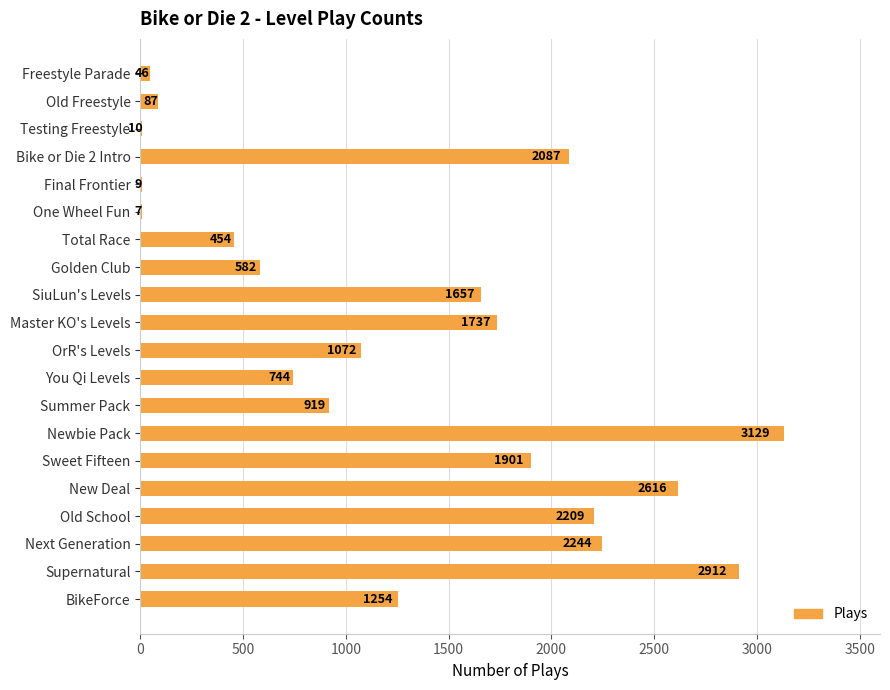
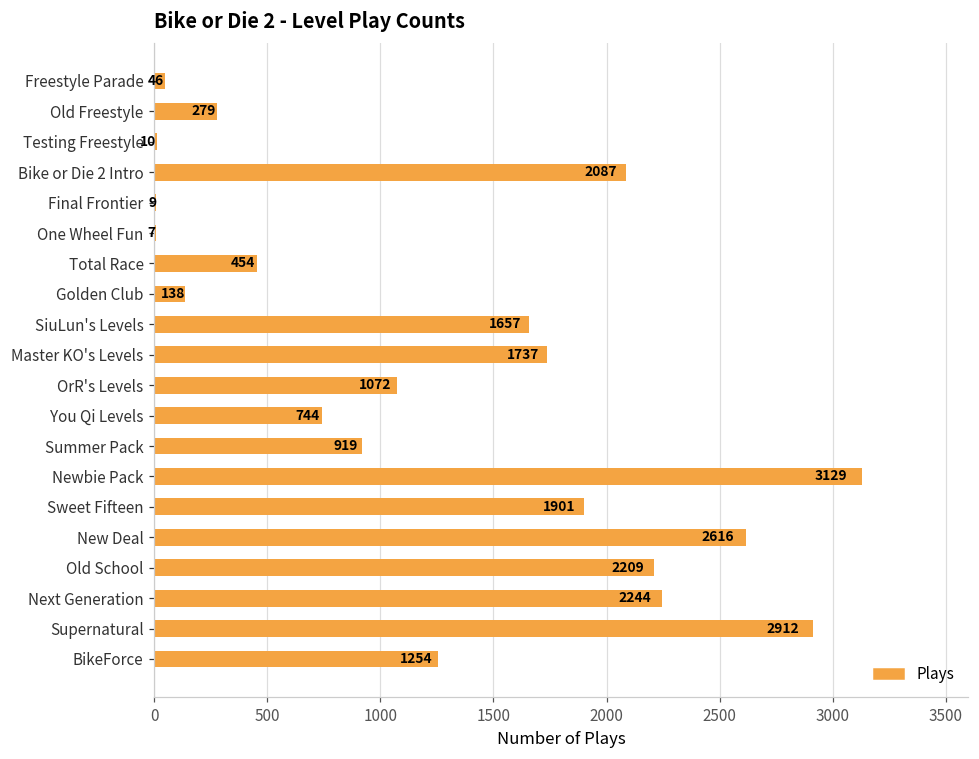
  {
    "Freestyle Parade": 46,
-   "Old Freestyle": 87,
+   "Old Freestyle": 279,
    "Testing Freestyle": 10,
    "Bike or Die 2 Intro": 2087,
    "Final Frontier": 9,
    "One Wheel Fun": 7,
    "Total Race": 454,
-   "Golden Club": 582,
+   "Golden Club": 138,
    "SiuLun's Levels": 1657,
    "Master KO's Levels": 1737,
    "OrR's Levels": 1072,
    "You Qi Levels": 744,
    "Summer Pack": 919,
    "Newbie Pack": 3129,
    "Sweet Fifteen": 1901,
    "New Deal": 2616,
    "Old School": 2209,
    "Next Generation": 2244,
    "Supernatural": 2912,
    "BikeForce": 1254
  }
